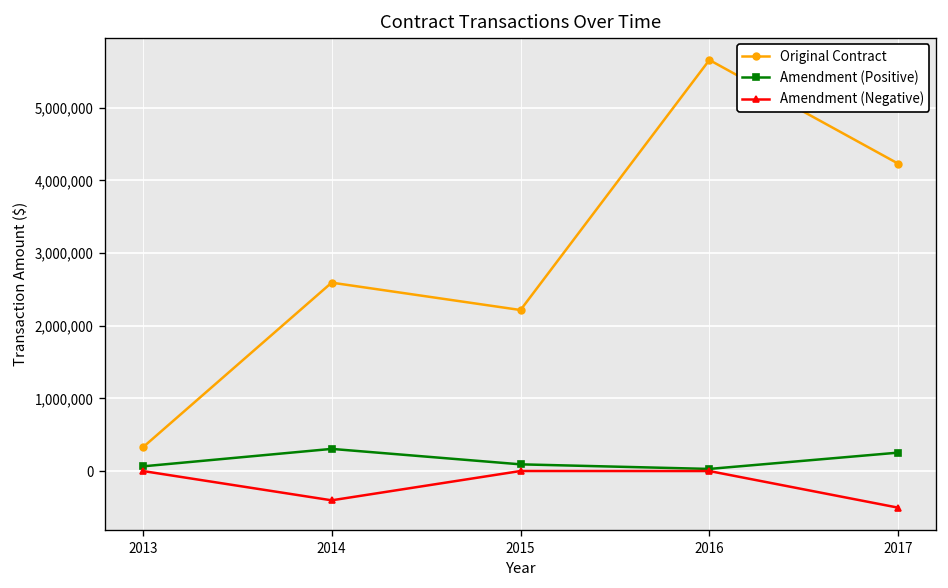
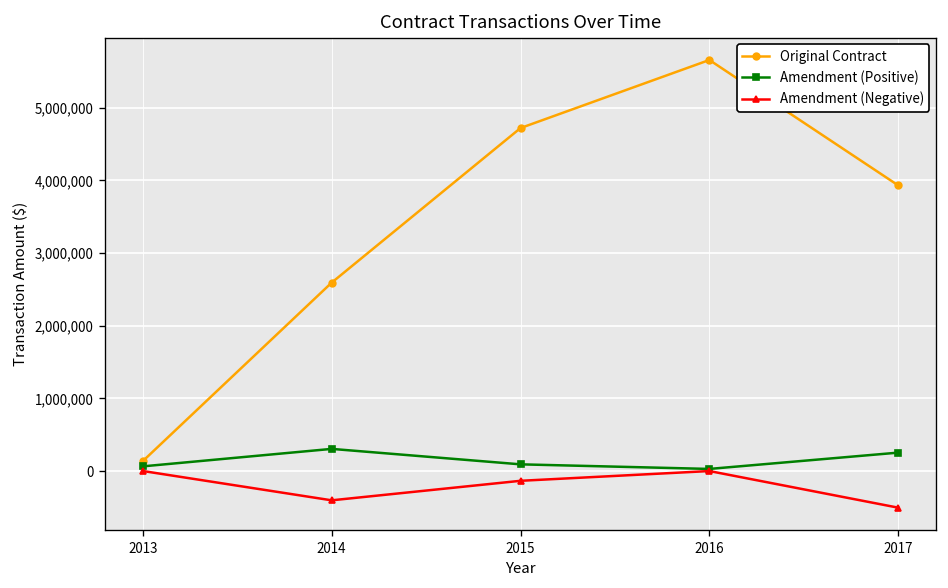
  {
    "Original Contract": {
-     "2013": "300,000",
+     "2013": "100,000",
      "2014": "2,600,000",
-     "2015": "2,200,000",
+     "2015": "4,700,000",
      "2016": "5,700,000",
-     "2017": "4,200,000"
+     "2017": "3,900,000"
    },
    "Amendment (Positive)": {
      "2013": "100,000",
      "2014": "300,000",
      "2015": "100,000",
      "2017": "300,000"
    },
    "Amendment (Negative)": {
      "2013": "0",
      "2014": "-400,000",
-     "2015": "0",
+     "2015": "-100,000",
      "2017": "-500,000"
    }
  }
